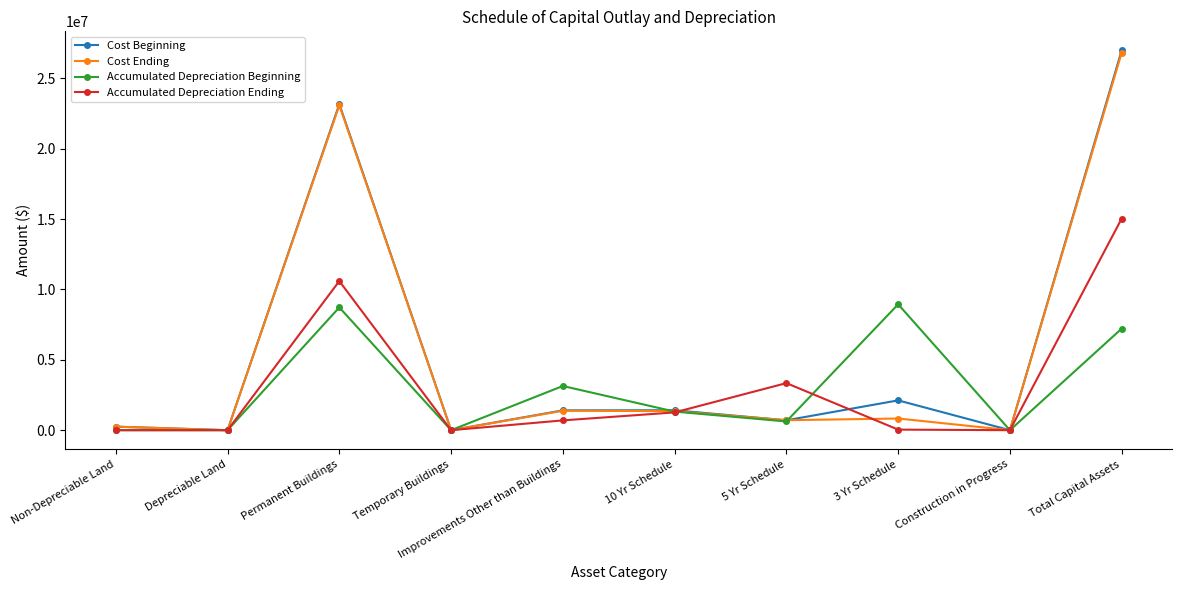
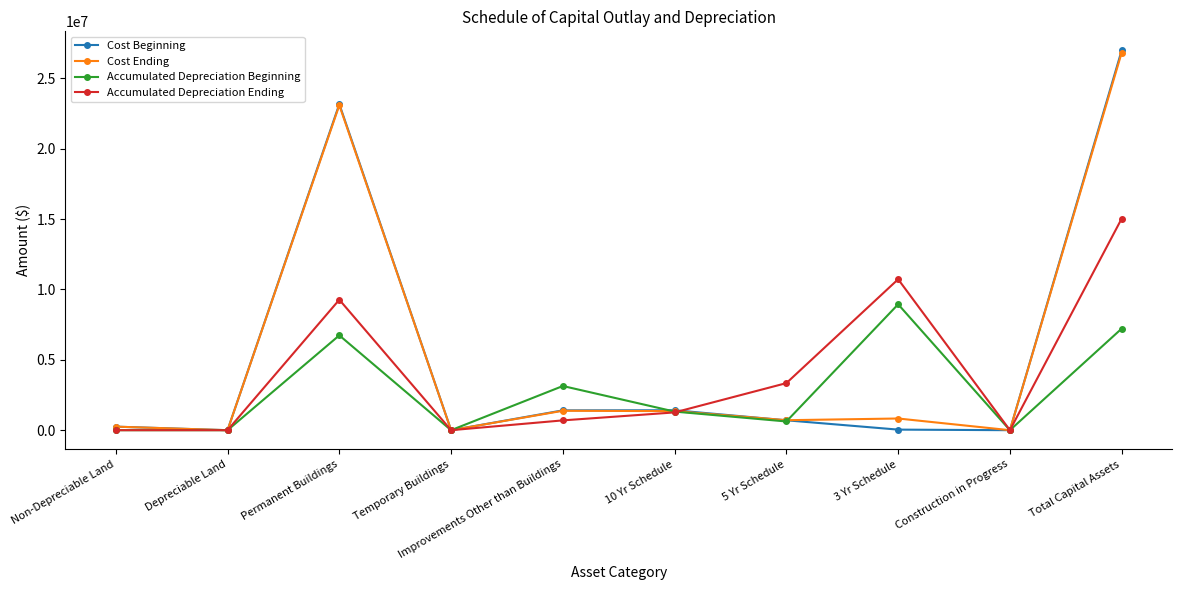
  {
    "Cost Beginning": {
-     "3 Yr Schedule": 2100000
+     "3 Yr Schedule": 0
    },
    "Cost Ending": {
      "3 Yr Schedule": 800000
    },
    "Accumulated Depreciation Beginning": {
-     "Permanent Buildings": 8700000,
+     "Permanent Buildings": 6700000,
      "Improvements Other than Buildings": 3100000,
      "3 Yr Schedule": 8900000,
      "Total Capital Assets": 7200000
    },
    "Accumulated Depreciation Ending": {
-     "Permanent Buildings": 10600000,
+     "Permanent Buildings": 9300000,
      "Improvements Other than Buildings": 700000,
      "5 Yr Schedule": 3300000,
-     "3 Yr Schedule": 0,
+     "3 Yr Schedule": 10700000,
      "Total Capital Assets": 15000000
    }
  }
